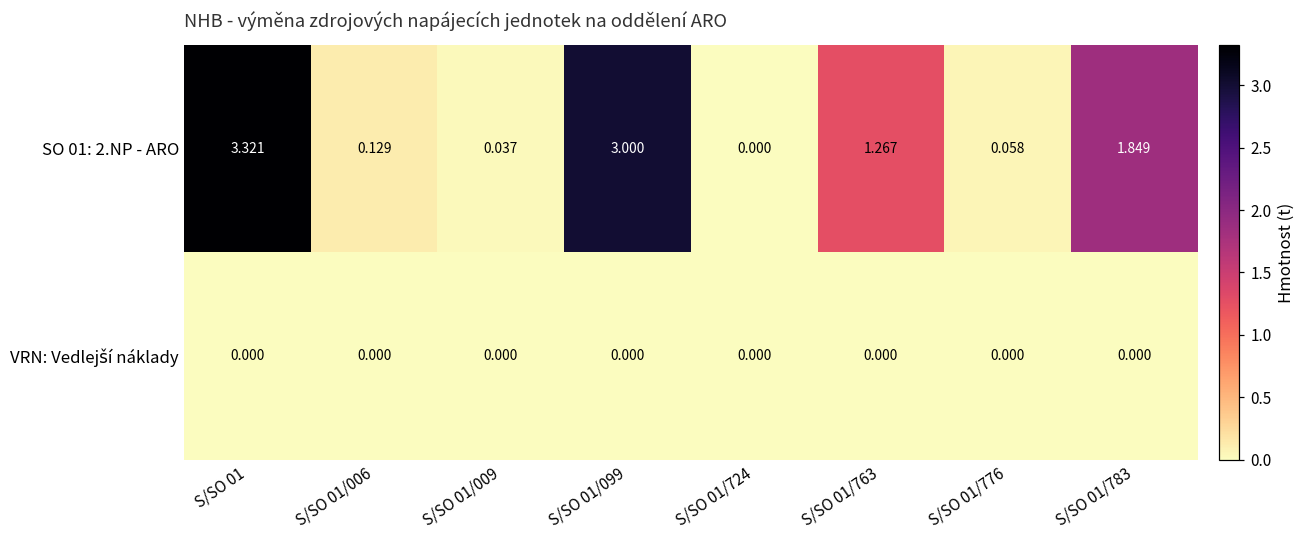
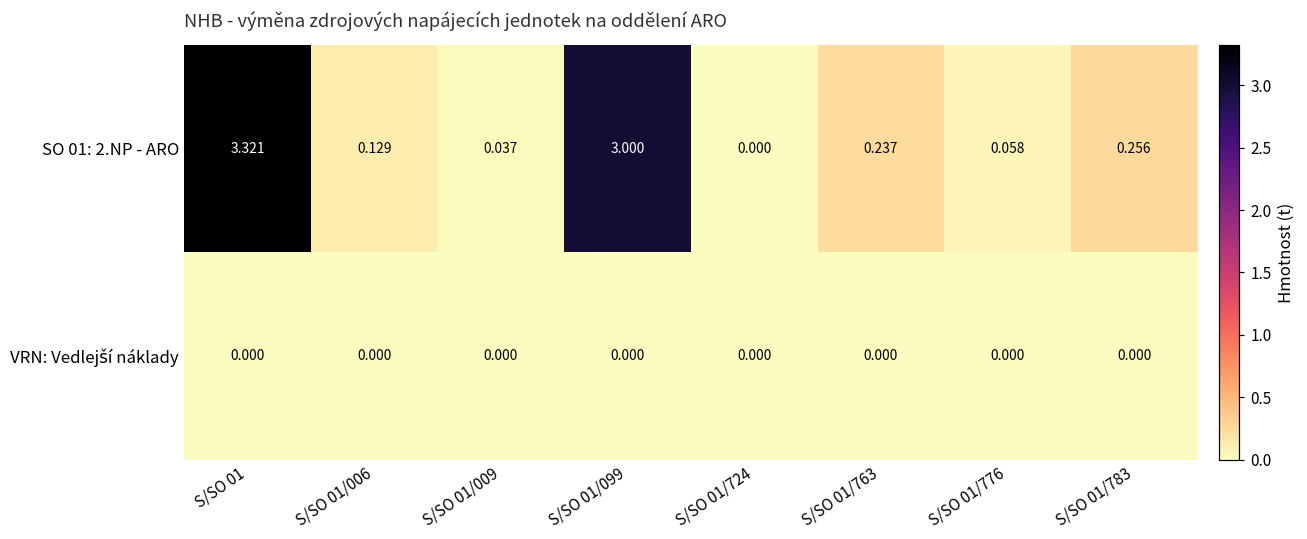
  {
    "SO 01: 2.NP - ARO": {
      "S/SO 01": 3.321,
      "S/SO 01/006": 0.129,
      "S/SO 01/009": 0.037,
      "S/SO 01/099": 3.000,
      "S/SO 01/724": 0.000,
-     "S/SO 01/763": 1.267,
+     "S/SO 01/763": 0.237,
      "S/SO 01/776": 0.058,
-     "S/SO 01/783": 1.849
+     "S/SO 01/783": 0.256
    },
    "VRN: Vedlejší náklady": {
      "S/SO 01": 0.000,
      "S/SO 01/006": 0.000,
      "S/SO 01/009": 0.000,
      "S/SO 01/099": 0.000,
      "S/SO 01/724": 0.000,
      "S/SO 01/763": 0.000,
      "S/SO 01/776": 0.000,
      "S/SO 01/783": 0.000
    }
  }
